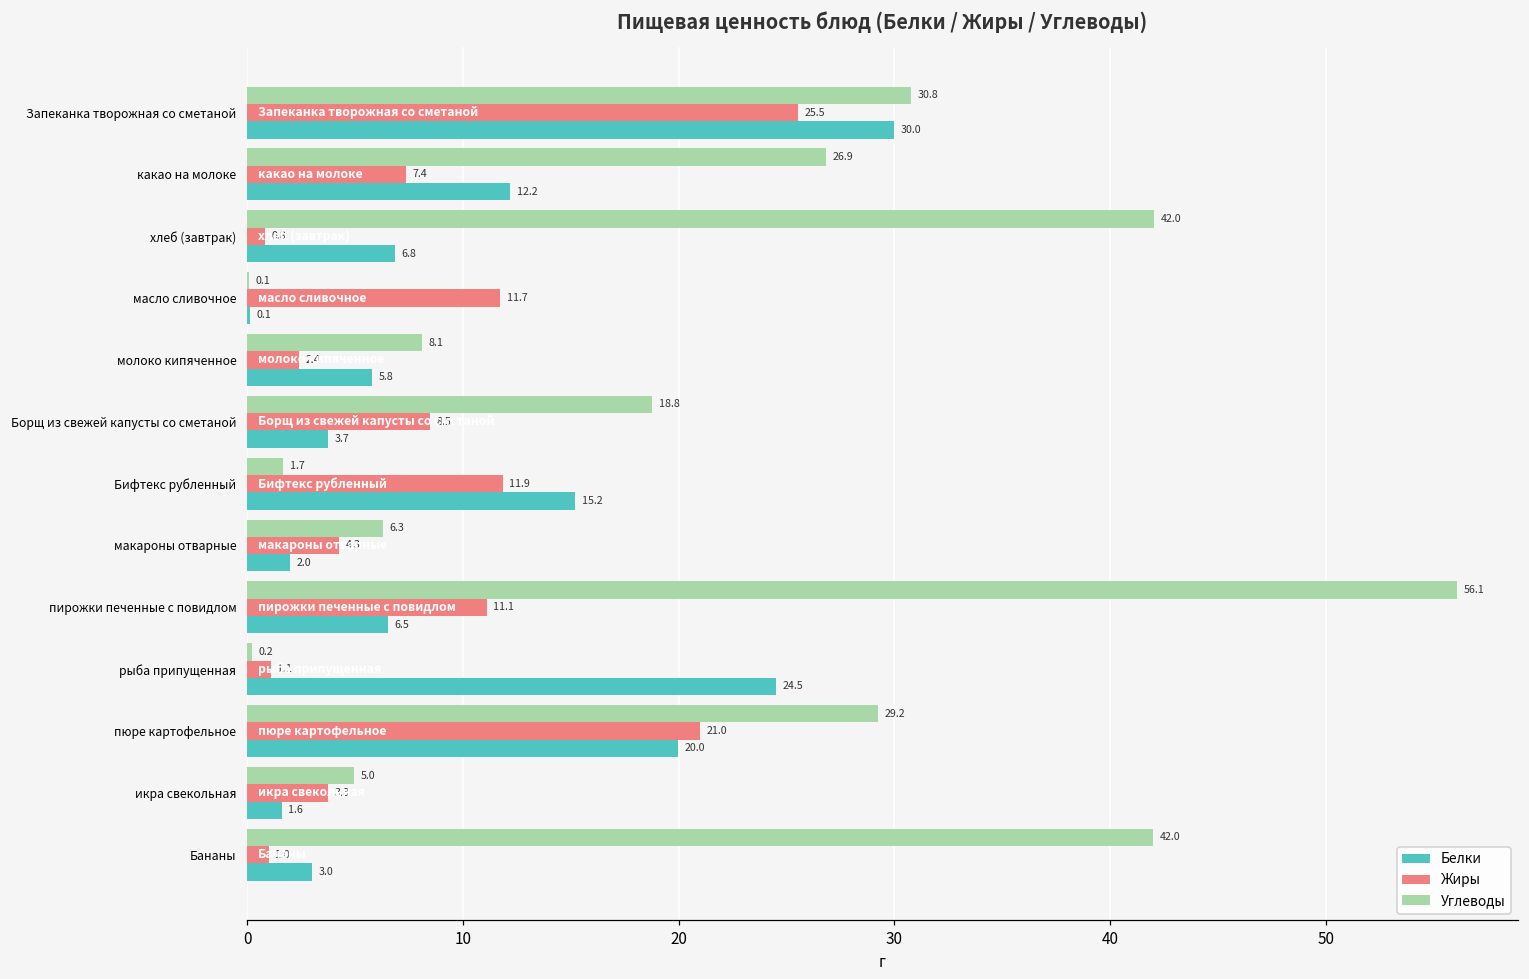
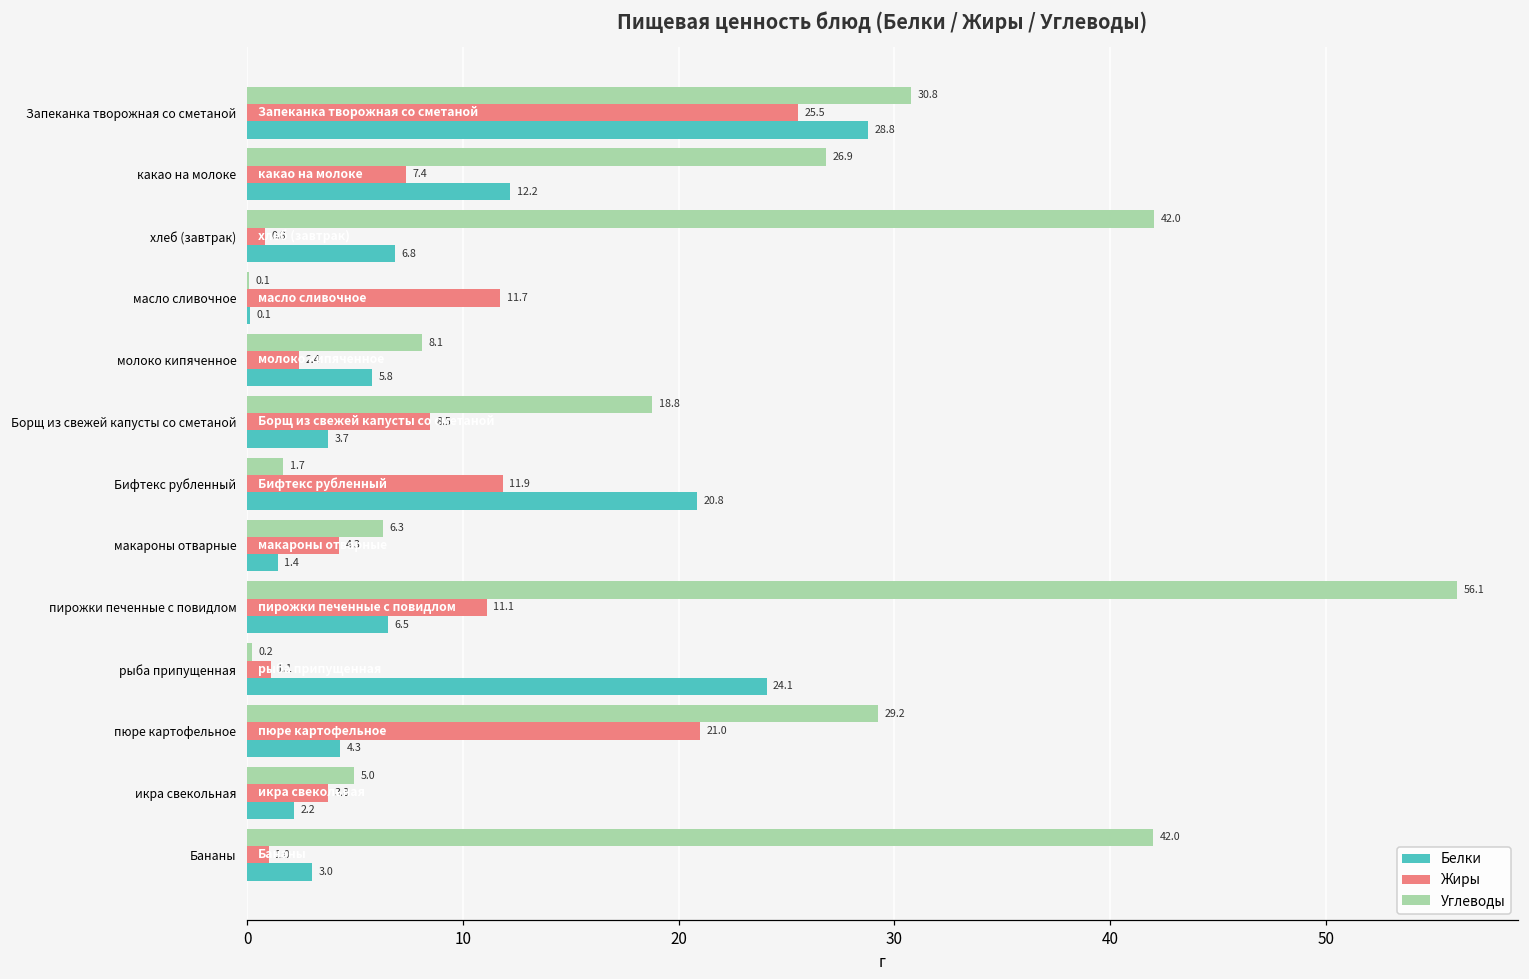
  {
    "Белки": {
-     "Запеканка творожная со сметаной": 30.0,
+     "Запеканка творожная со сметаной": 28.8,
      "какао на молоке": 12.2,
      "хлеб (завтрак)": 6.8,
      "масло сливочное": 0.1,
      "молоко кипяченное": 5.8,
      "Борщ из свежей капусты со сметаной": 3.7,
-     "Бифтекс рубленный": 15.2,
-     "макароны отварные": 2.0,
+     "Бифтекс рубленный": 20.8,
+     "макароны отварные": 1.4,
      "пирожки печенные с повидлом": 6.5,
-     "рыба припущенная": 24.5,
-     "пюре картофельное": 20.0,
-     "икра свекольная": 1.6,
+     "рыба припущенная": 24.1,
+     "пюре картофельное": 4.3,
+     "икра свекольная": 2.2,
      "Бананы": 3.0
    },
    "Жиры": {
      "Запеканка творожная со сметаной": 25.5,
      "какао на молоке": 7.4,
      "масло сливочное": 11.7,
      "Бифтекс рубленный": 11.9,
      "пирожки печенные с повидлом": 11.1,
      "пюре картофельное": 21.0
    },
    "Углеводы": {
      "Запеканка творожная со сметаной": 30.8,
      "какао на молоке": 26.9,
      "хлеб (завтрак)": 42.0,
      "масло сливочное": 0.1,
      "молоко кипяченное": 8.1,
      "Борщ из свежей капусты со сметаной": 18.8,
      "Бифтекс рубленный": 1.7,
      "макароны отварные": 6.3,
      "пирожки печенные с повидлом": 56.1,
      "рыба припущенная": 0.2,
      "пюре картофельное": 29.2,
      "икра свекольная": 5.0,
      "Бананы": 42.0
    }
  }
